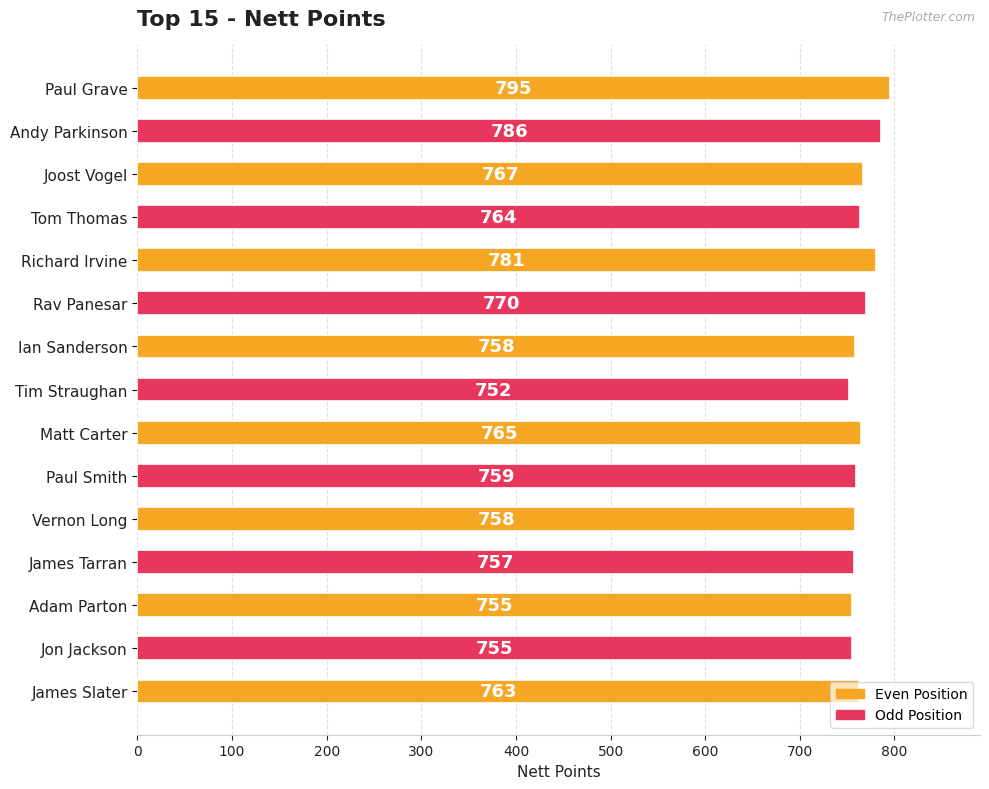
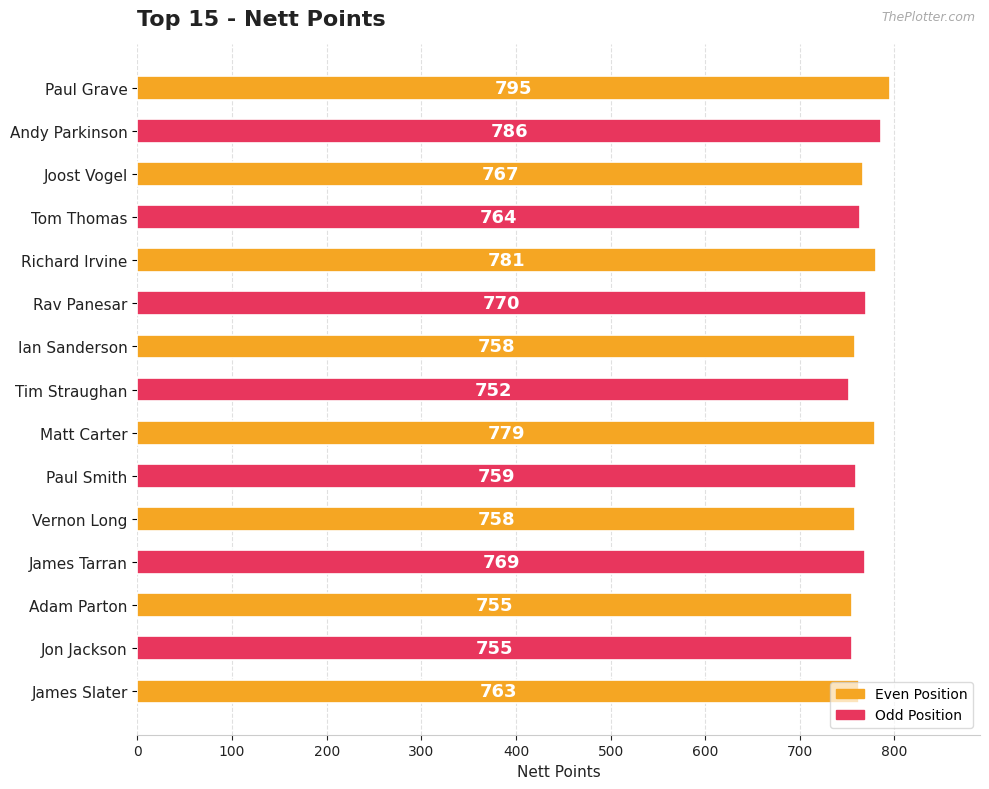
  {
    "Paul Grave": 795,
    "Andy Parkinson": 786,
    "Joost Vogel": 767,
    "Tom Thomas": 764,
    "Richard Irvine": 781,
    "Rav Panesar": 770,
    "Ian Sanderson": 758,
    "Tim Straughan": 752,
-   "Matt Carter": 765,
+   "Matt Carter": 779,
    "Paul Smith": 759,
    "Vernon Long": 758,
-   "James Tarran": 757,
+   "James Tarran": 769,
    "Adam Parton": 755,
    "Jon Jackson": 755
  }
